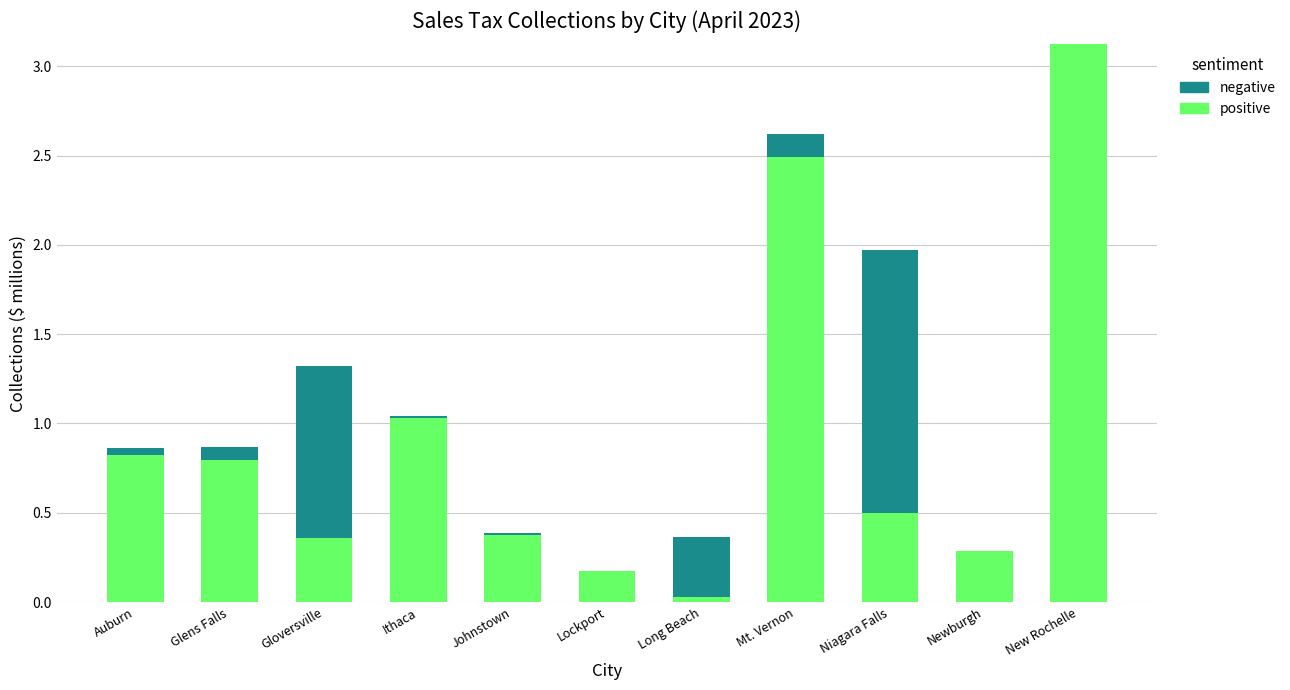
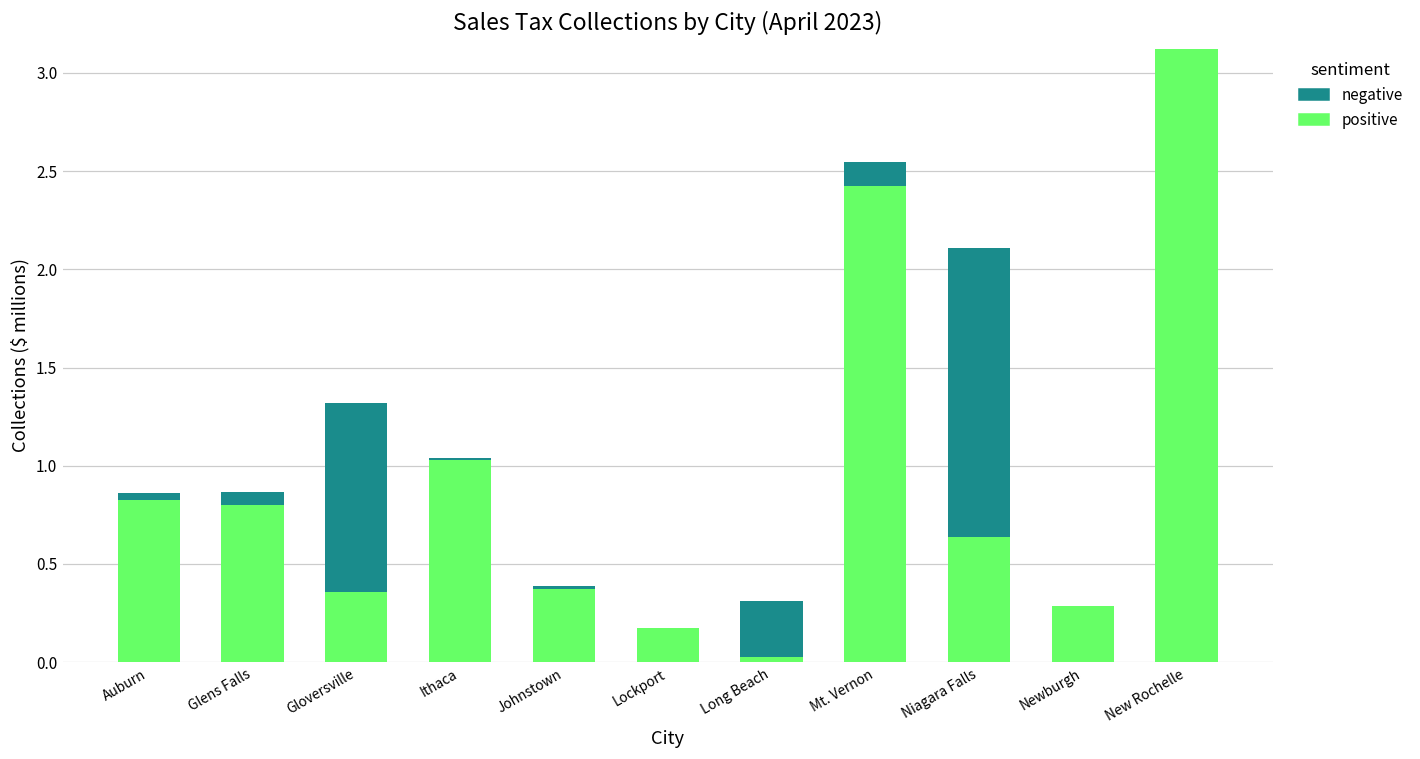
  {
    "positive": {
      "Auburn": 0.82,
      "Glens Falls": 0.80,
      "Gloversville": 0.36,
      "Ithaca": 1.03,
      "Johnstown": 0.37,
      "Lockport": 0.17,
      "Long Beach": 0.03,
-     "Mt. Vernon": 2.49,
-     "Niagara Falls": 0.50,
+     "Mt. Vernon": 2.42,
+     "Niagara Falls": 0.64,
      "Newburgh": 0.29,
      "New Rochelle": 3.12
    },
    "negative": {
      "Auburn": 0.04,
      "Glens Falls": 0.07,
      "Gloversville": 0.96,
      "Lockport": 0.00,
-     "Long Beach": 0.34,
+     "Long Beach": 0.29,
      "Mt. Vernon": 0.12,
      "Niagara Falls": 1.47,
      "Newburgh": 0.00,
      "New Rochelle": 0.00
    }
  }
